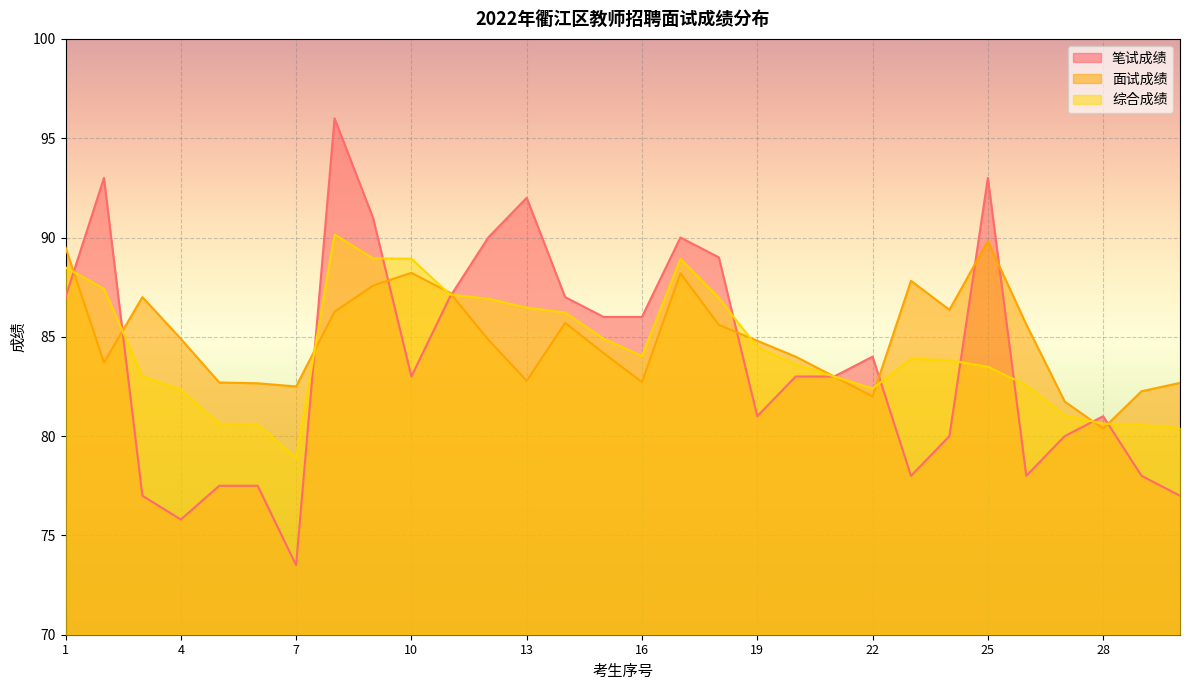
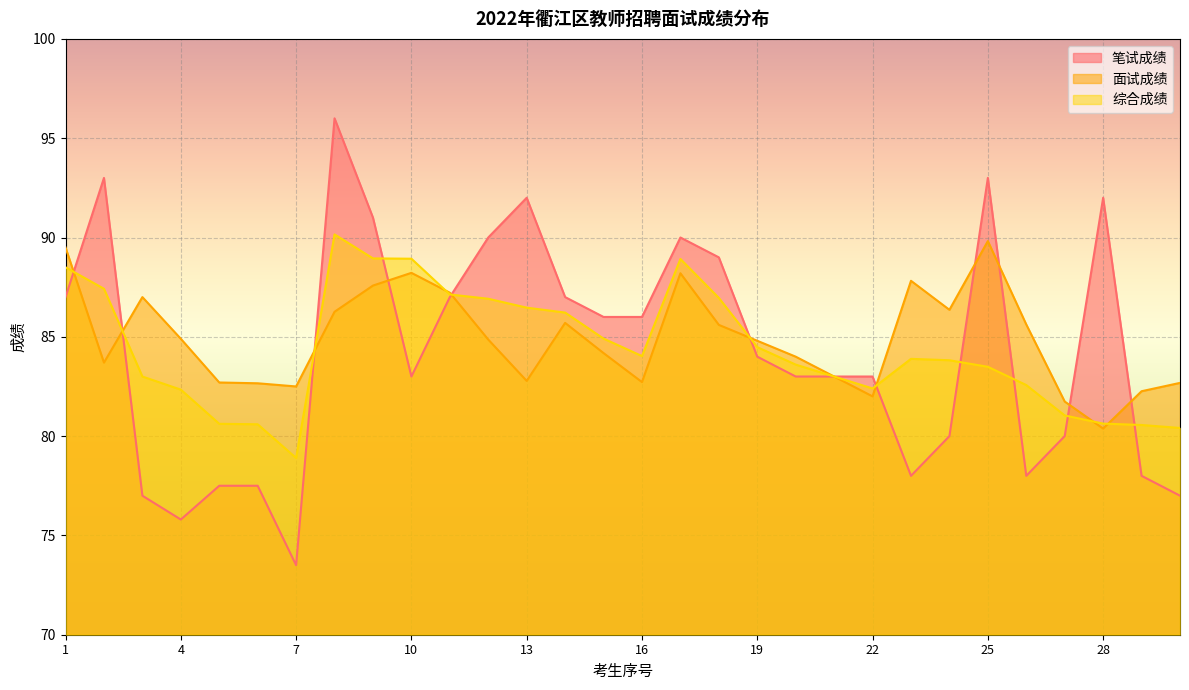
  {
    "笔试成绩": {
      "1": 87,
      "4": 75.8,
      "7": 73.5,
      "10": 83,
      "13": 92,
      "16": 86,
-     "19": 81,
-     "22": 84,
+     "19": 84,
+     "22": 83,
      "25": 93,
-     "28": 81
+     "28": 92
    }
  }
